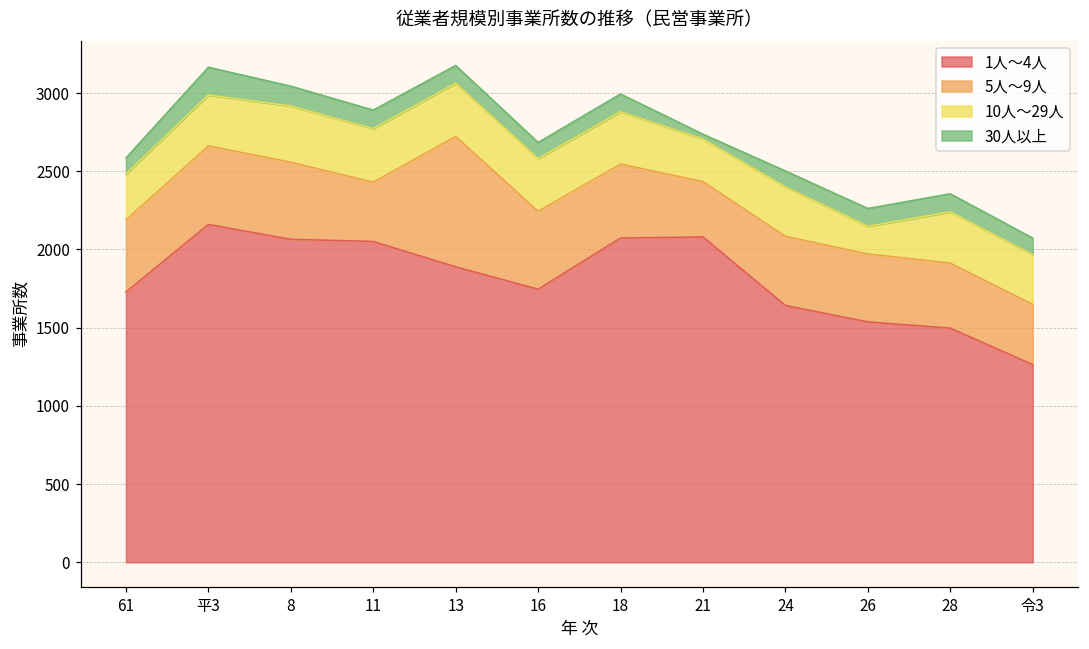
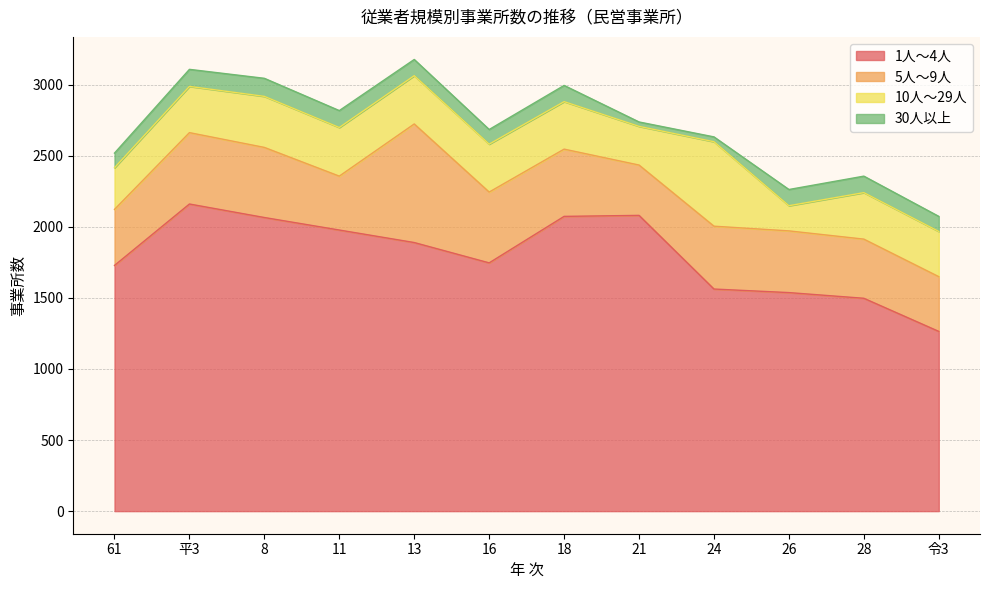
  {
    "1人～4人": {
      "61": 1730,
      "平3": 2160,
      "8": 2070,
-     "11": 2050,
+     "11": 1980,
      "13": 1890,
      "16": 1750,
      "18": 2070,
      "21": 2080,
-     "24": 1640,
+     "24": 1560,
      "26": 1540,
      "28": 1500,
      "令3": 1260
    },
    "5人～9人": {
-     "61": 460,
+     "61": 390,
      "平3": 500,
      "8": 490,
      "11": 380,
      "13": 830,
      "16": 500,
      "18": 470,
      "21": 350,
      "24": 440,
      "26": 430,
      "28": 420,
      "令3": 390
    },
    "10人～29人": {
      "61": 290,
      "平3": 330,
      "8": 360,
      "11": 340,
      "13": 340,
      "16": 340,
      "18": 330,
      "21": 270,
-     "24": 320,
+     "24": 590,
      "26": 180,
      "28": 330,
      "令3": 320
    },
    "30人以上": {
      "61": 100,
-     "平3": 180,
+     "平3": 120,
      "8": 130,
      "11": 120,
      "13": 110,
      "16": 100,
      "18": 110,
      "21": 30,
-     "24": 100,
+     "24": 30,
      "26": 110,
      "28": 120,
      "令3": 110
    }
  }
